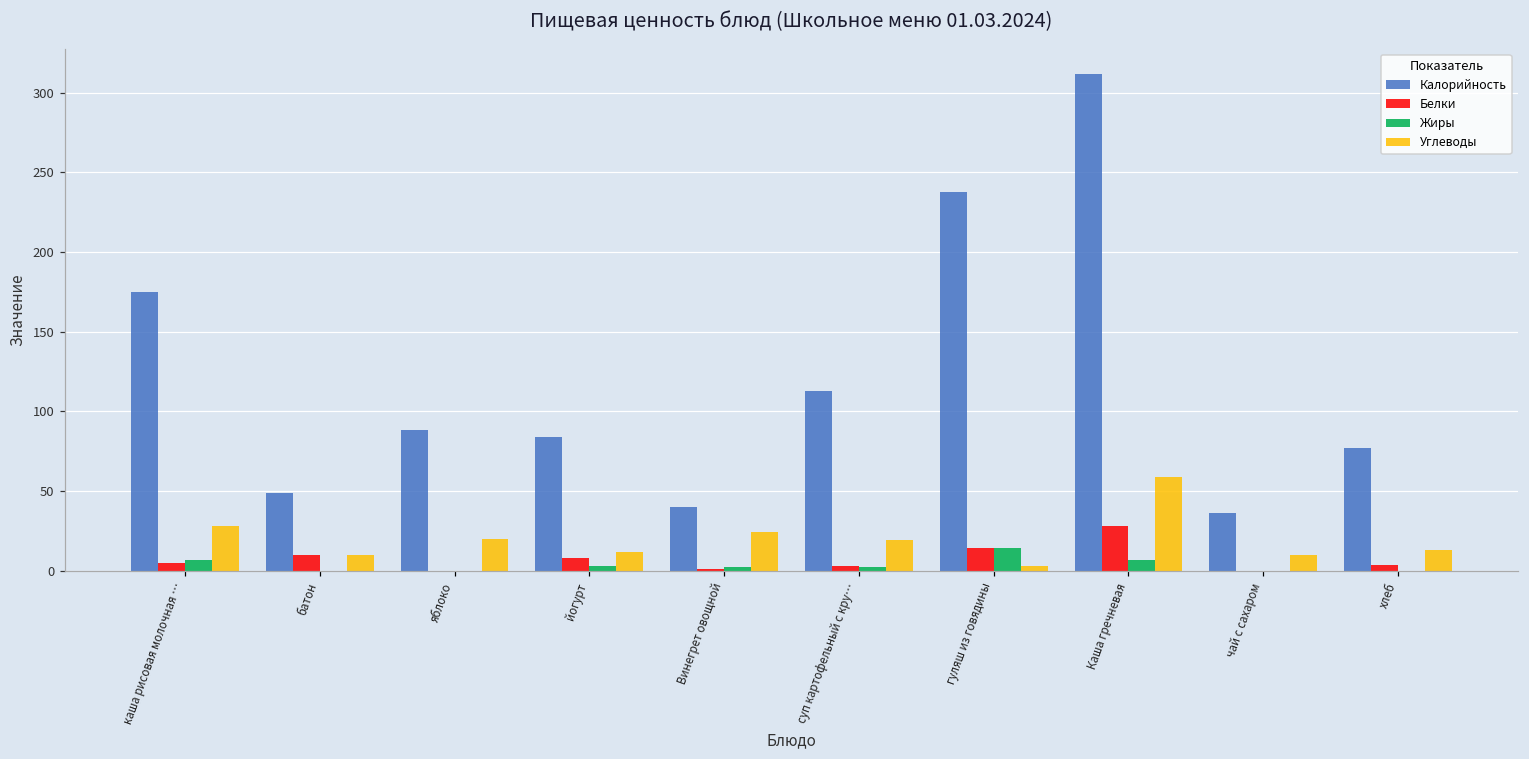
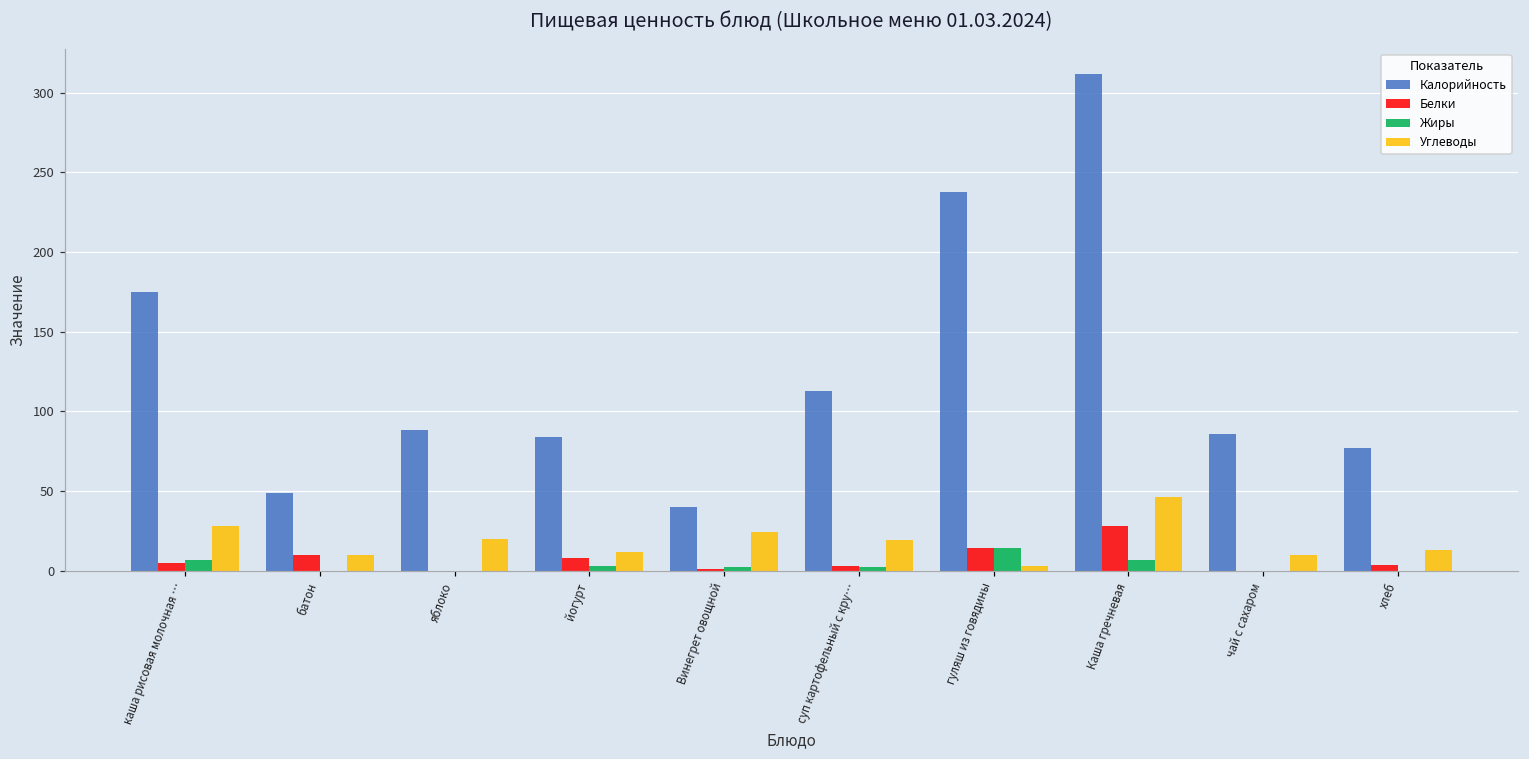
  {
    "Калорийность": {
      "каша рисовая молочная …": 175,
      "батон": 49,
      "яблоко": 88,
      "йогурт": 84,
      "Винегрет овощной": 40,
      "суп картофельный с кру…": 113,
      "гуляш из говядины": 238,
      "Каша гречневая": 312,
-     "чай с сахаром": 36,
+     "чай с сахаром": 86,
      "хлеб": 77
    },
    "Белки": {
      "каша рисовая молочная …": 5,
      "батон": 10,
      "яблоко": 0,
      "йогурт": 8,
      "суп картофельный с кру…": 3,
      "гуляш из говядины": 14,
      "Каша гречневая": 28,
      "чай с сахаром": 0,
      "хлеб": 3
    },
    "Жиры": {
      "каша рисовая молочная …": 7,
      "батон": 0,
      "яблоко": 0,
      "йогурт": 3,
      "Винегрет овощной": 2,
      "суп картофельный с кру…": 2,
      "гуляш из говядины": 14,
      "Каша гречневая": 7,
      "чай с сахаром": 0,
      "хлеб": 0
    },
    "Углеводы": {
      "каша рисовая молочная …": 28,
      "батон": 10,
      "яблоко": 20,
      "йогурт": 12,
      "Винегрет овощной": 24,
      "суп картофельный с кру…": 19,
      "гуляш из говядины": 3,
-     "Каша гречневая": 59,
+     "Каша гречневая": 46,
      "чай с сахаром": 10,
      "хлеб": 13
    }
  }
